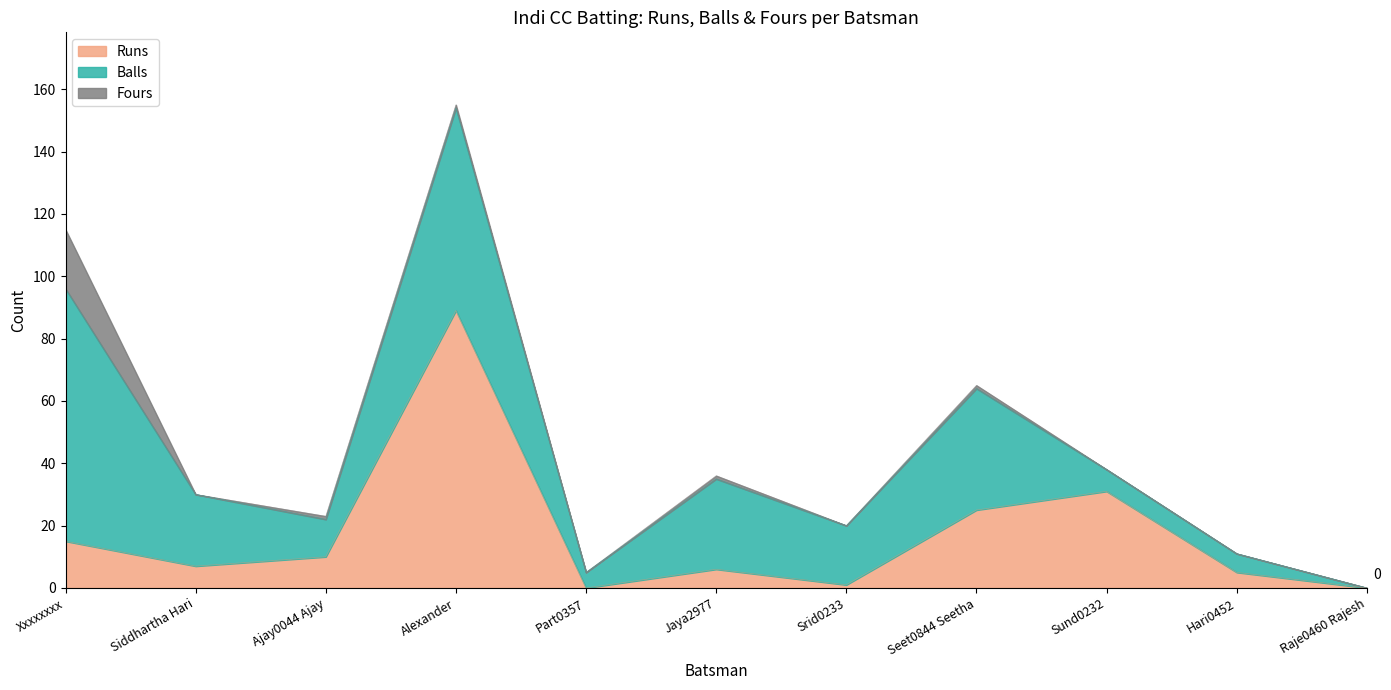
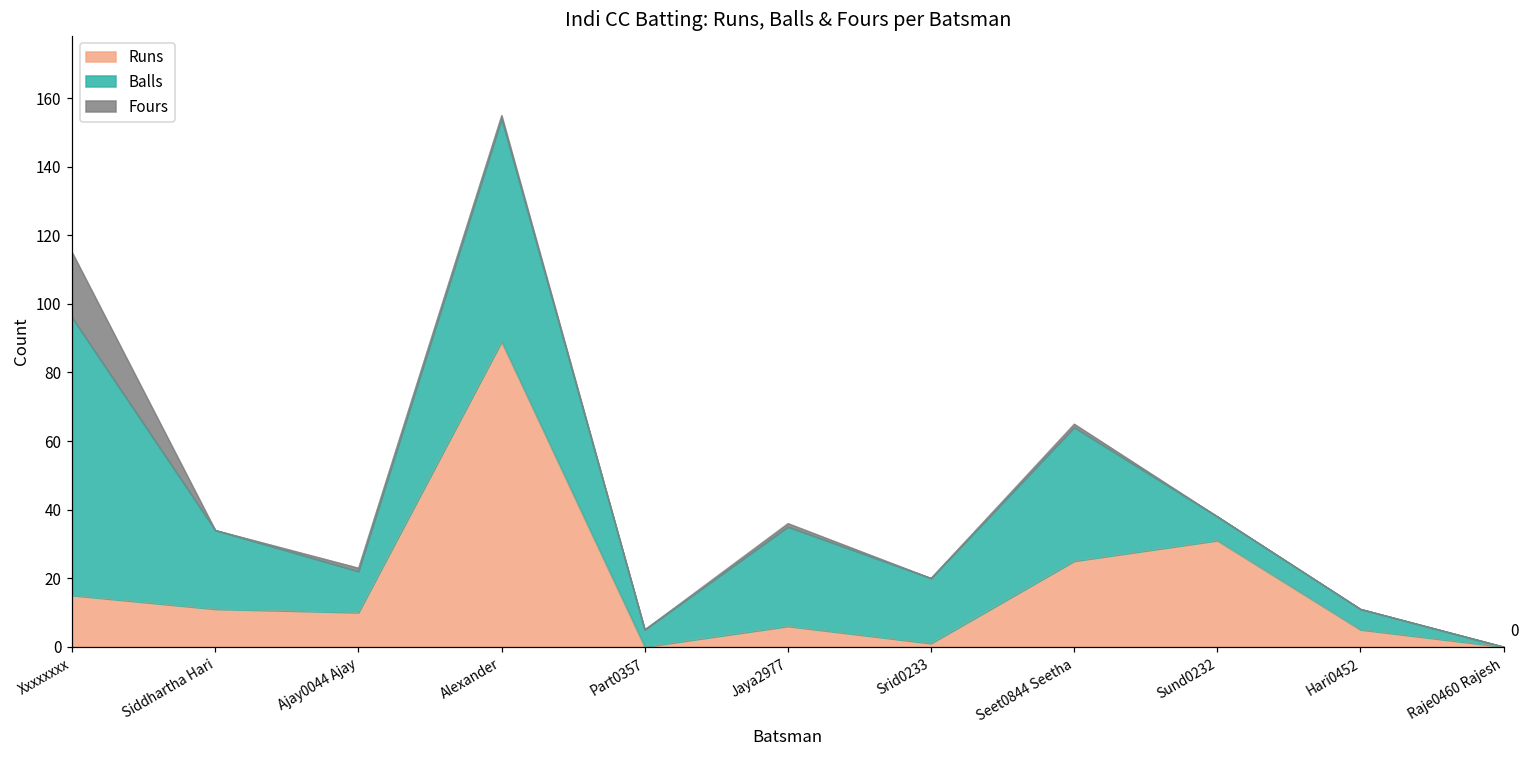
  {
    "Runs": {
      "Xxxxxxxx": 15,
-     "Siddhartha Hari": 7,
+     "Siddhartha Hari": 11,
      "Ajay0044 Ajay": 10,
      "Alexander": 89,
      "Part0357": 0,
      "Jaya2977": 6,
      "Srid0233": 1,
      "Seet0844 Seetha": 25,
      "Sund0232": 31,
      "Hari0452": 5
    },
    "Balls": {
      "Xxxxxxxx": 81,
      "Ajay0044 Ajay": 12,
      "Alexander": 65,
      "Jaya2977": 29,
      "Seet0844 Seetha": 39
    },
    "Fours": {
      "Xxxxxxxx": 19,
      "Ajay0044 Ajay": 1,
      "Alexander": 1,
      "Jaya2977": 1,
      "Seet0844 Seetha": 1
    }
  }
